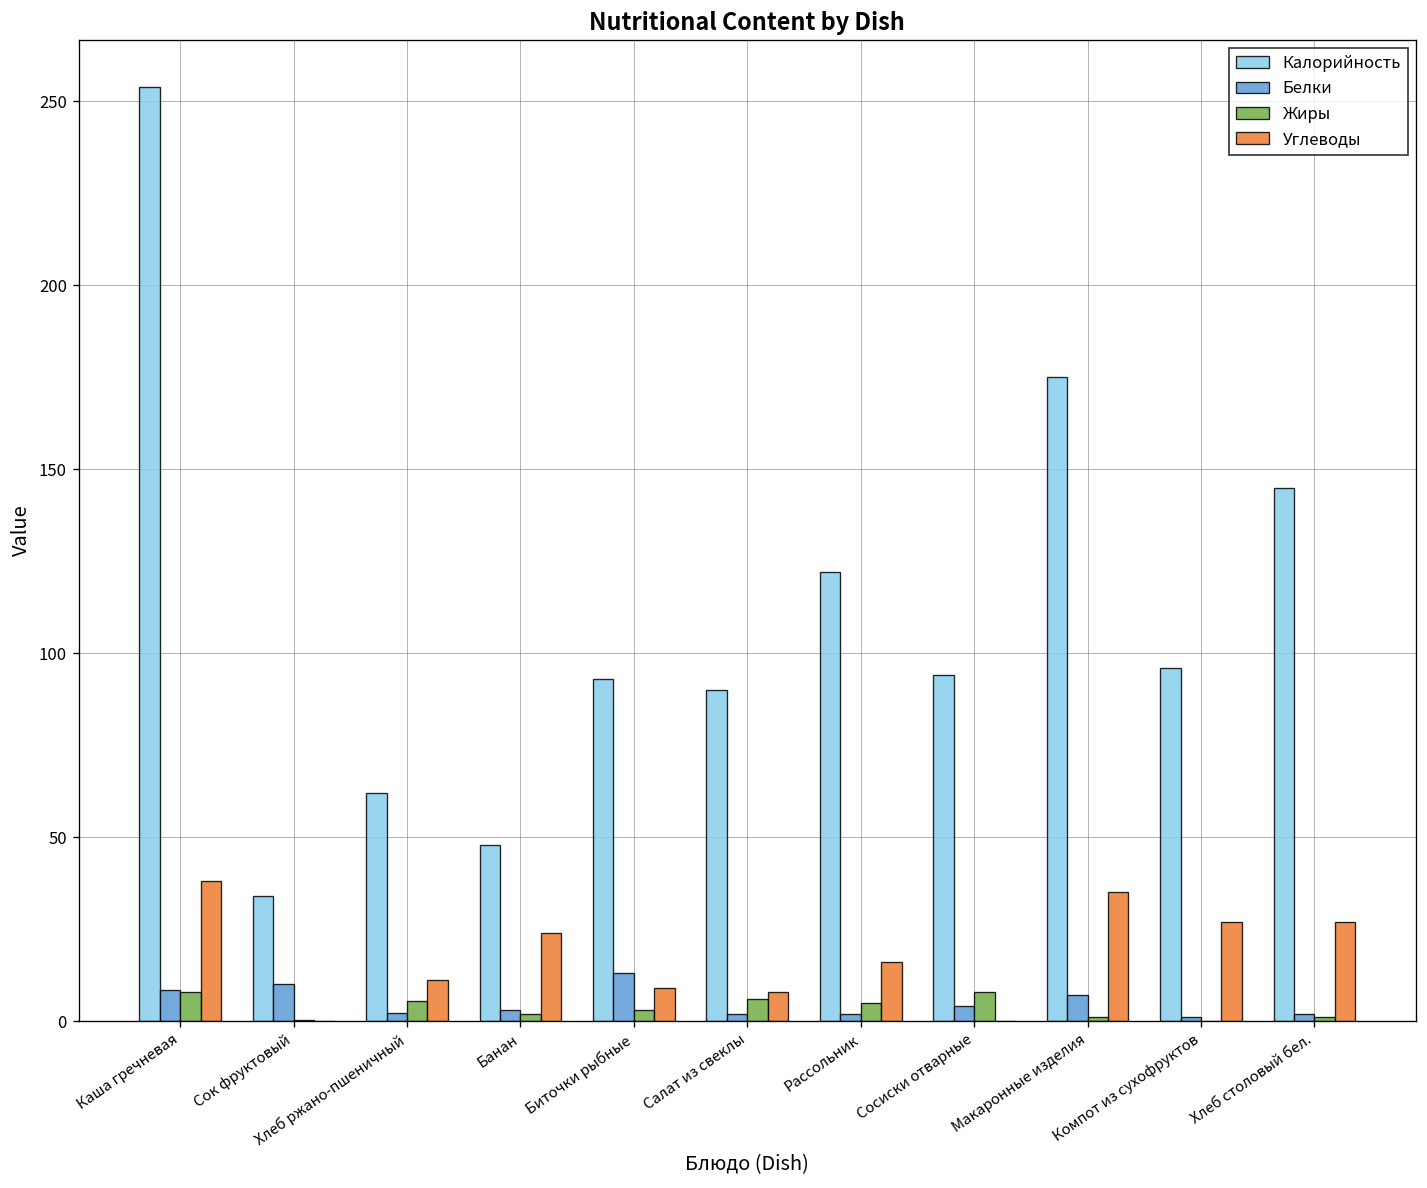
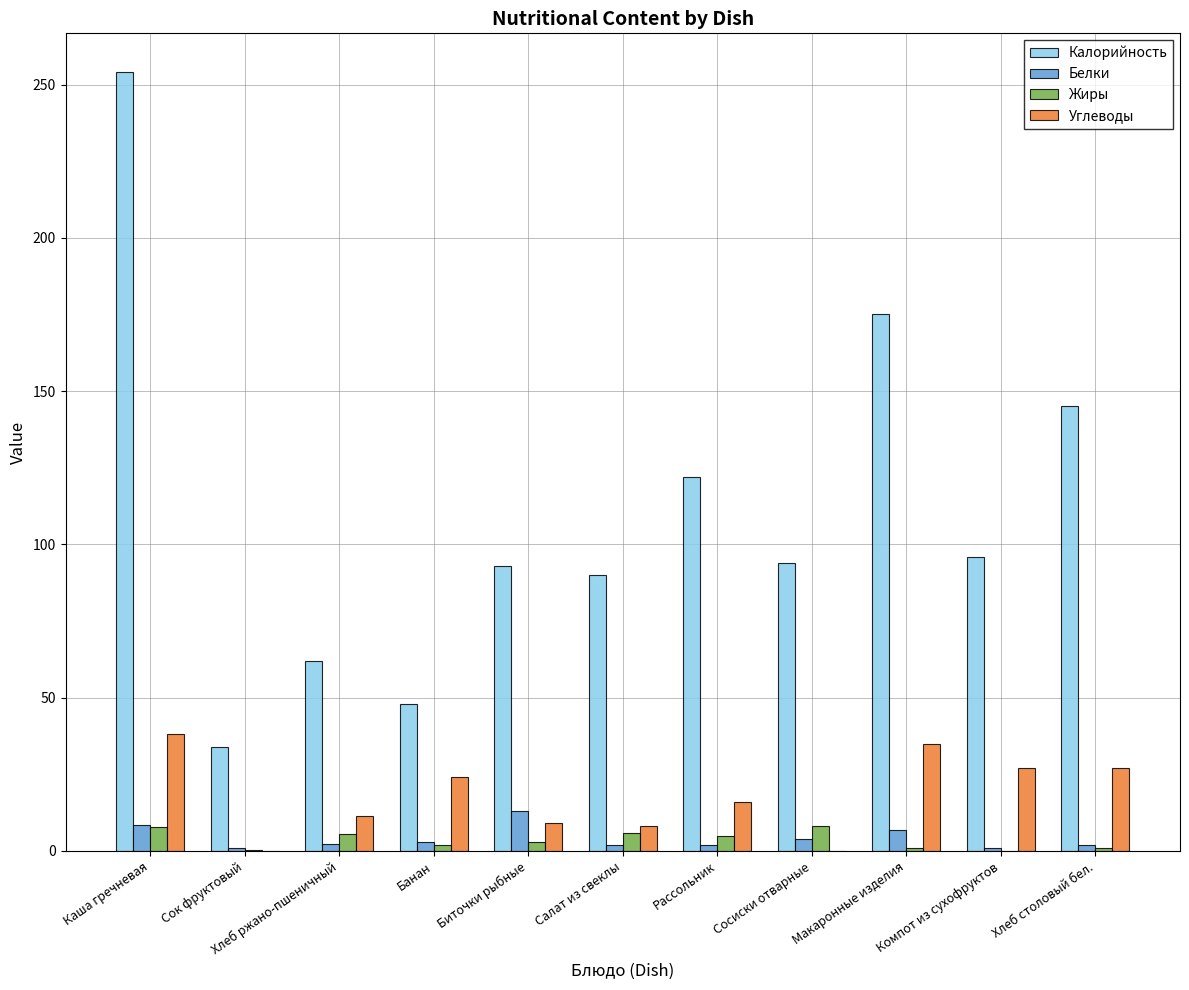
  {
    "Калорийность": {
      "Каша гречневая": 254,
      "Сок фруктовый": 34,
      "Хлеб ржано-пшеничный": 62,
      "Банан": 48,
      "Биточки рыбные": 93,
      "Салат из свеклы": 90,
      "Рассольник": 122,
      "Сосиски отварные": 94,
      "Макаронные изделия": 175,
      "Компот из сухофруктов": 96,
      "Хлеб столовый бел.": 145
    },
    "Белки": {
      "Каша гречневая": 9,
-     "Сок фруктовый": 10,
+     "Сок фруктовый": 1,
      "Хлеб ржано-пшеничный": 2,
      "Банан": 3,
      "Биточки рыбные": 13,
      "Салат из свеклы": 2,
      "Рассольник": 2,
      "Сосиски отварные": 4,
      "Макаронные изделия": 7,
      "Компот из сухофруктов": 1,
      "Хлеб столовый бел.": 2
    },
    "Жиры": {
      "Каша гречневая": 8,
      "Хлеб ржано-пшеничный": 5,
      "Банан": 2,
      "Биточки рыбные": 3,
      "Салат из свеклы": 6,
      "Рассольник": 5,
      "Сосиски отварные": 8,
      "Макаронные изделия": 1,
      "Компот из сухофруктов": 0,
      "Хлеб столовый бел.": 1
    },
    "Углеводы": {
      "Каша гречневая": 38,
      "Хлеб ржано-пшеничный": 11,
      "Банан": 24,
      "Биточки рыбные": 9,
      "Салат из свеклы": 8,
      "Рассольник": 16,
      "Сосиски отварные": 0,
      "Макаронные изделия": 35,
      "Компот из сухофруктов": 27,
      "Хлеб столовый бел.": 27
    }
  }
